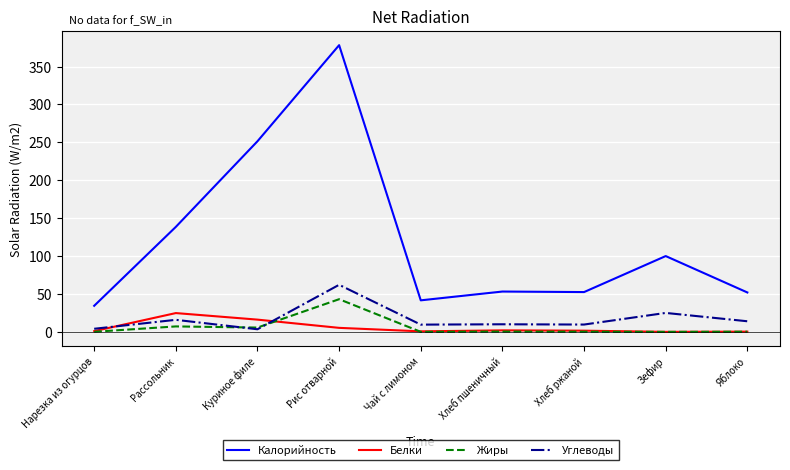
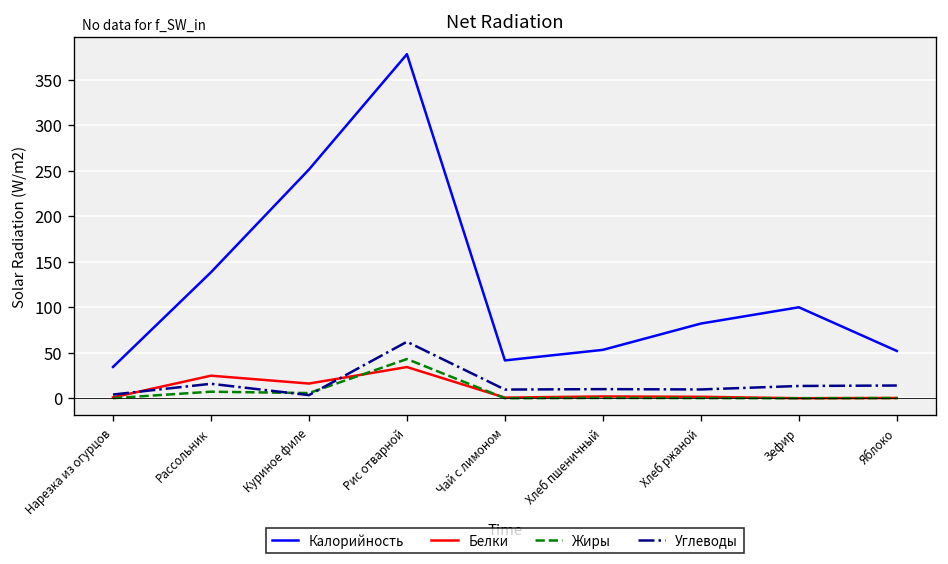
  {
    "Калорийность": {
      "Нарезка из огурцов": 30,
      "Рассольник": 140,
      "Куриное филе": 250,
      "Рис отварной": 380,
      "Чай с лимоном": 40,
      "Хлеб пшеничный": 50,
-     "Хлеб ржаной": 50,
+     "Хлеб ржаной": 80,
      "Зефир": 100,
      "Яблоко": 50
    },
    "Белки": {
      "Рассольник": 20,
      "Куриное филе": 20,
-     "Рис отварной": 10
+     "Рис отварной": 30
    },
    "Жиры": {
      "Рассольник": 10,
      "Рис отварной": 40
    },
    "Углеводы": {
      "Рассольник": 20,
      "Рис отварной": 60,
      "Чай с лимоном": 10,
      "Хлеб пшеничный": 10,
      "Хлеб ржаной": 10,
-     "Зефир": 30,
+     "Зефир": 10,
      "Яблоко": 10
    }
  }
